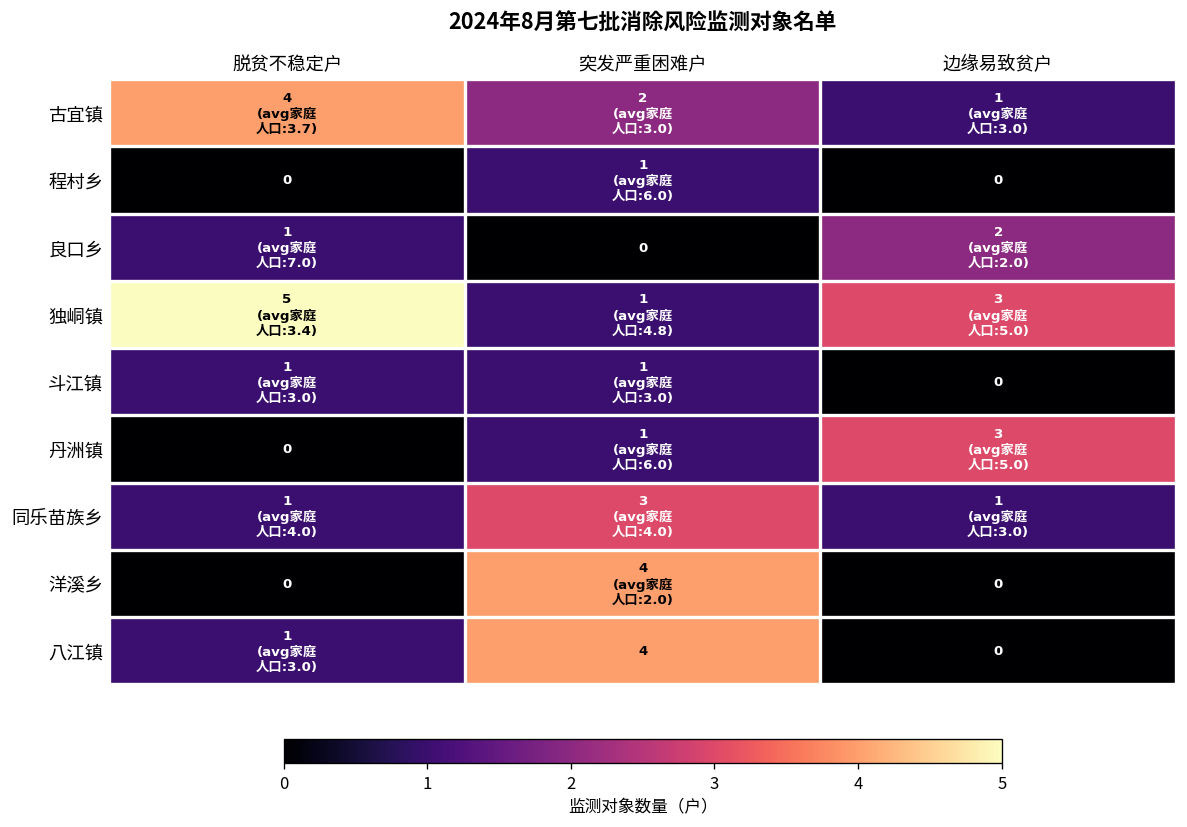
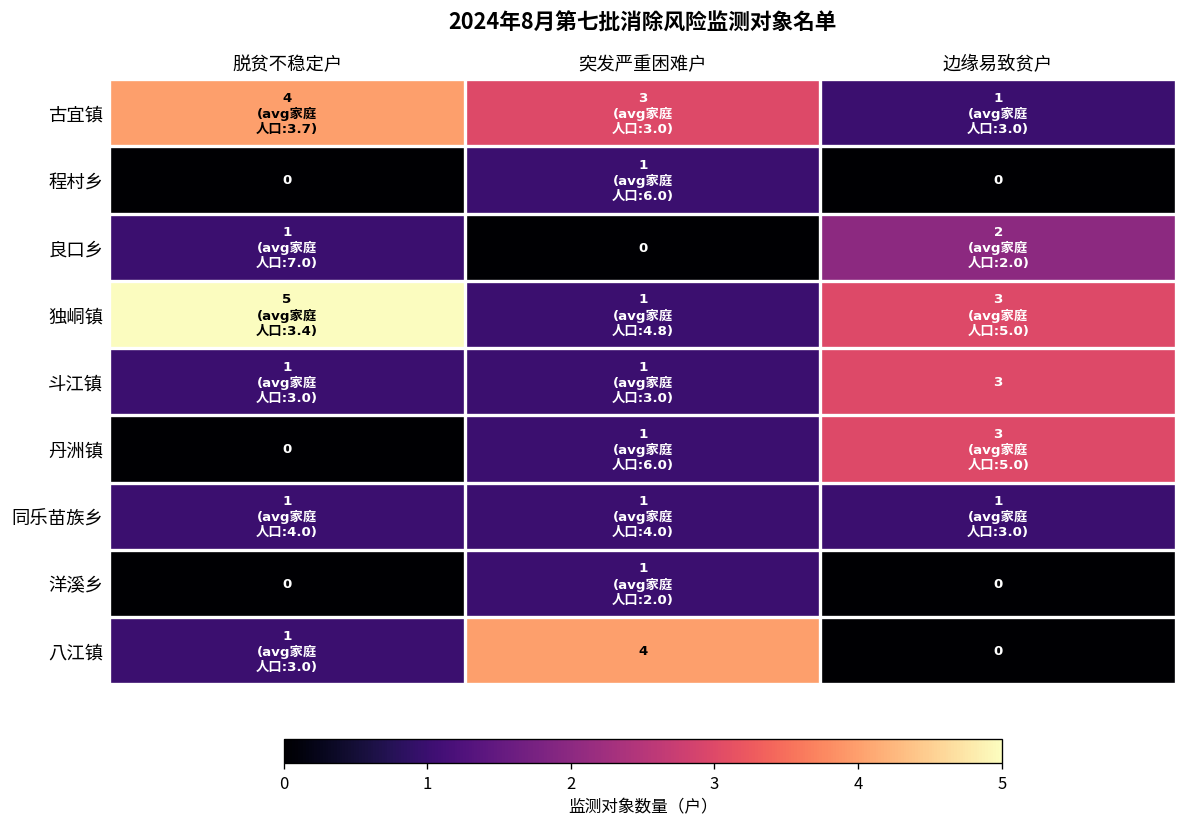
  {
    "古宜镇": {
-     "突发严重困难户": 2
+     "突发严重困难户": 3
    },
    "程村乡": {
      "脱贫不稳定户": 0,
      "边缘易致贫户": 0
    },
    "良口乡": {
      "突发严重困难户": 0
    },
    "斗江镇": {
-     "边缘易致贫户": 0
+     "边缘易致贫户": 3
    },
    "丹洲镇": {
      "脱贫不稳定户": 0
    },
    "同乐苗族乡": {
-     "突发严重困难户": 3
+     "突发严重困难户": 1
    },
    "洋溪乡": {
      "脱贫不稳定户": 0,
-     "突发严重困难户": 4,
+     "突发严重困难户": 1,
      "边缘易致贫户": 0
    },
    "八江镇": {
      "突发严重困难户": 4,
      "边缘易致贫户": 0
    }
  }
